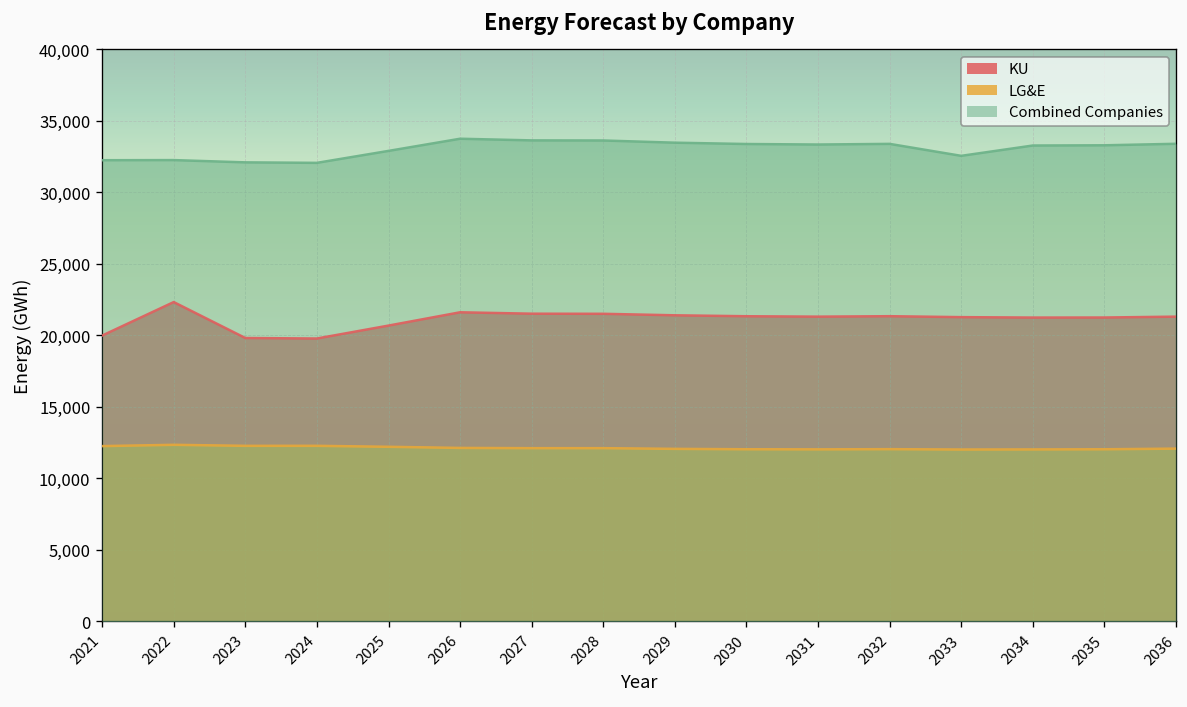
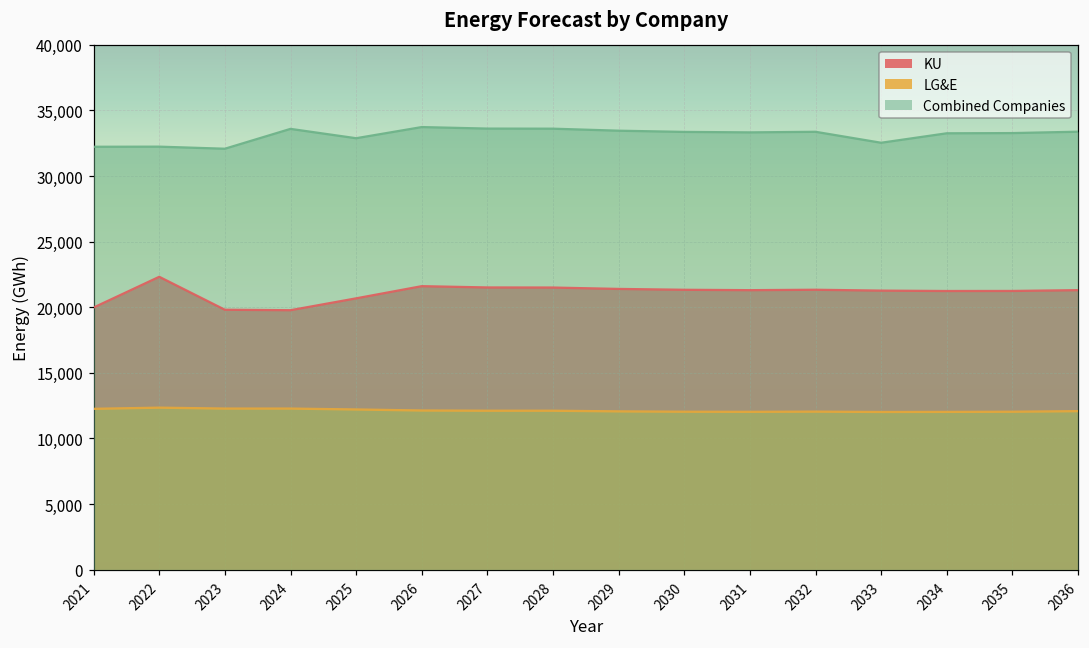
  {
    "KU": {
      "2021": "20,000",
      "2022": "22,300",
      "2023": "19,800",
      "2024": "19,800",
      "2025": "20,700",
      "2026": "21,600",
      "2027": "21,500",
      "2028": "21,500",
      "2029": "21,400",
      "2030": "21,300",
      "2031": "21,300",
      "2032": "21,300",
      "2033": "21,300",
      "2034": "21,200",
      "2035": "21,200",
      "2036": "21,300"
    },
    "LG&E": {
      "2021": "12,300",
      "2022": "12,300",
      "2023": "12,300",
      "2024": "12,300",
      "2025": "12,200",
      "2026": "12,100",
      "2027": "12,100",
      "2028": "12,100",
      "2029": "12,100",
      "2030": "12,000",
      "2031": "12,000",
      "2032": "12,000",
      "2033": "12,000",
      "2034": "12,000",
      "2035": "12,000",
      "2036": "12,100"
    },
    "Combined Companies": {
      "2021": "32,200",
      "2022": "32,200",
      "2023": "32,100",
-     "2024": "32,000",
+     "2024": "33,600",
      "2025": "32,900",
      "2026": "33,700",
      "2027": "33,600",
      "2028": "33,600",
      "2029": "33,500",
      "2030": "33,400",
      "2031": "33,300",
      "2032": "33,400",
      "2033": "32,500",
      "2034": "33,300",
      "2035": "33,300",
      "2036": "33,400"
    }
  }
